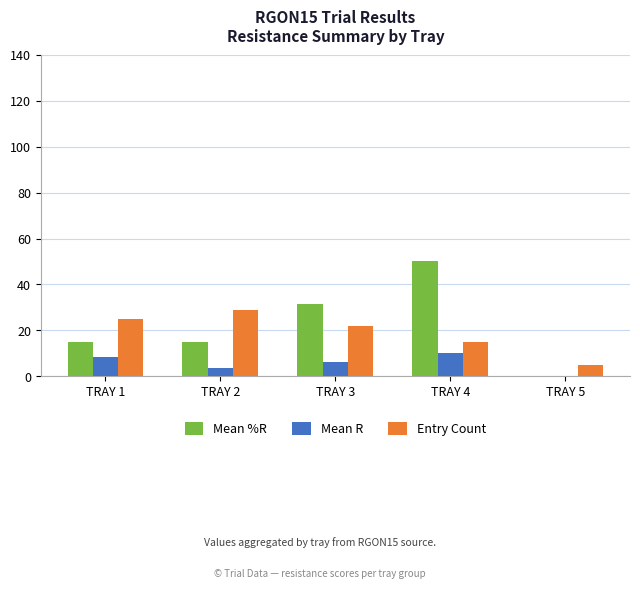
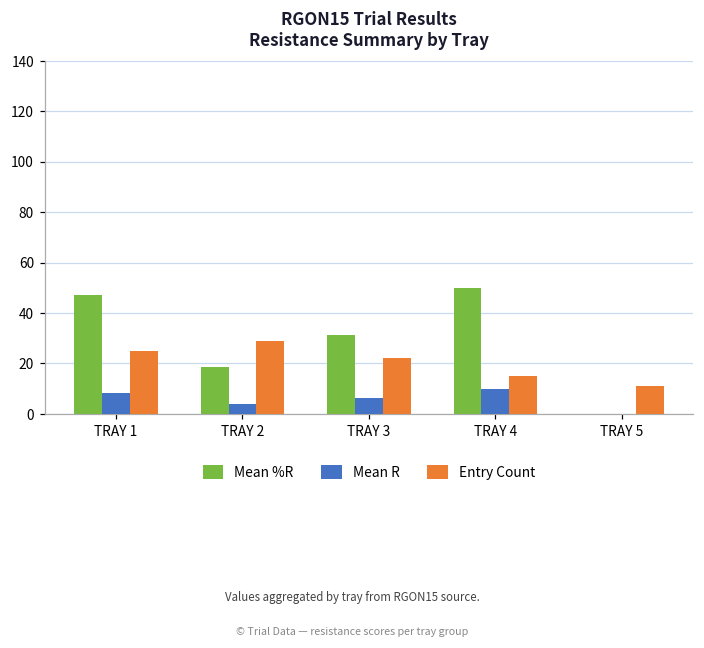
  {
    "Mean %R": {
-     "TRAY 1": 15,
-     "TRAY 2": 15,
+     "TRAY 1": 47,
+     "TRAY 2": 19,
      "TRAY 3": 31,
      "TRAY 4": 50,
      "TRAY 5": 0
    },
    "Mean R": {
      "TRAY 1": 8,
      "TRAY 2": 4,
      "TRAY 3": 6,
      "TRAY 4": 10,
      "TRAY 5": 0
    },
    "Entry Count": {
      "TRAY 1": 25,
      "TRAY 2": 29,
      "TRAY 3": 22,
      "TRAY 4": 15,
-     "TRAY 5": 5
+     "TRAY 5": 11
    }
  }
